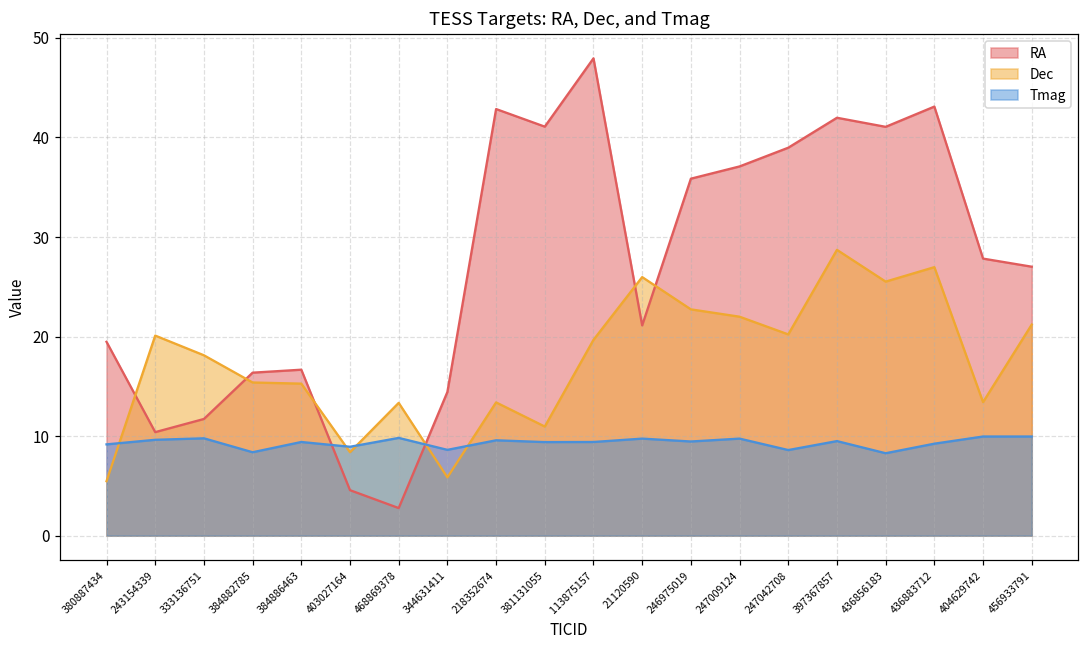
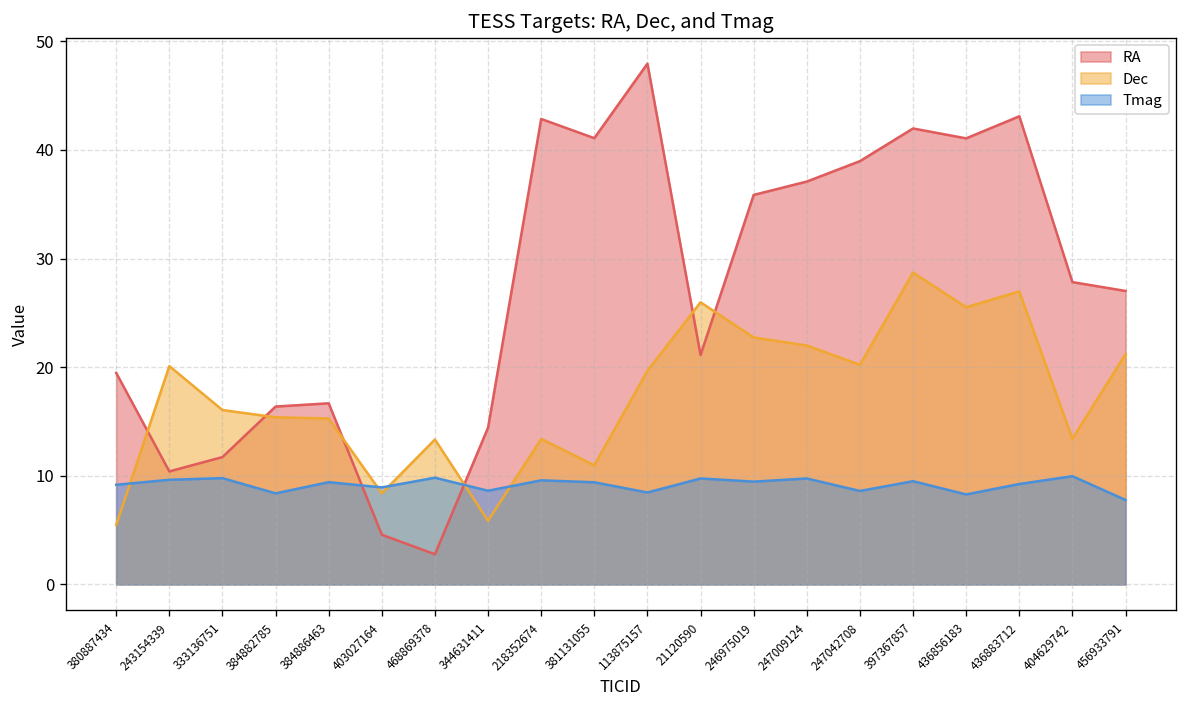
  {
    "RA": {
      "380887434": 19,
      "243154339": 10,
      "333136751": 12,
      "384882785": 16,
      "384886463": 17,
      "403027164": 5,
      "468869378": 3,
      "344631411": 14,
      "218352674": 43,
      "381131055": 41,
      "113875157": 48,
      "21120590": 21,
      "246975019": 36,
      "247009124": 37,
      "247042708": 39,
      "397367857": 42,
      "436856183": 41,
      "436883712": 43,
      "404629742": 28,
      "456933791": 27
    },
    "Dec": {
      "380887434": 5,
      "243154339": 20,
-     "333136751": 18,
+     "333136751": 16,
      "384882785": 15,
      "384886463": 15,
      "403027164": 8,
      "468869378": 13,
      "344631411": 6,
      "218352674": 13,
      "381131055": 11,
      "113875157": 20,
      "21120590": 26,
      "246975019": 23,
      "247009124": 22,
      "247042708": 20,
      "397367857": 29,
      "436856183": 26,
      "436883712": 27,
      "404629742": 13,
      "456933791": 21
    },
    "Tmag": {
      "380887434": 9,
      "243154339": 10,
      "333136751": 10,
      "384882785": 8,
      "384886463": 9,
      "403027164": 9,
      "468869378": 10,
      "344631411": 9,
      "218352674": 10,
      "381131055": 9,
-     "113875157": 9,
+     "113875157": 8,
      "21120590": 10,
      "246975019": 9,
      "247009124": 10,
      "247042708": 9,
      "397367857": 10,
      "436856183": 8,
      "436883712": 9,
      "404629742": 10,
-     "456933791": 10
+     "456933791": 8
    }
  }
